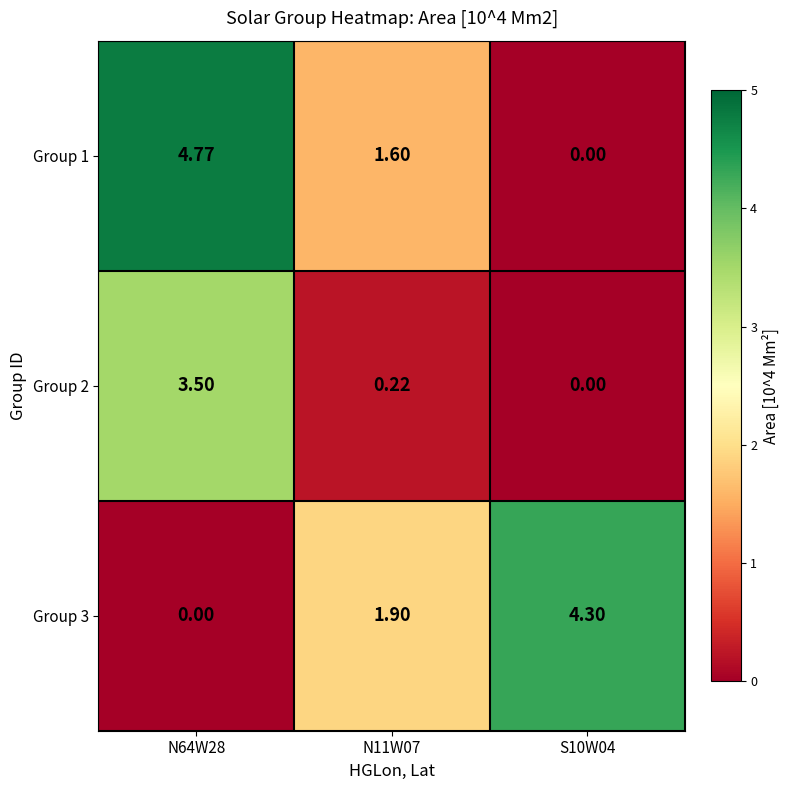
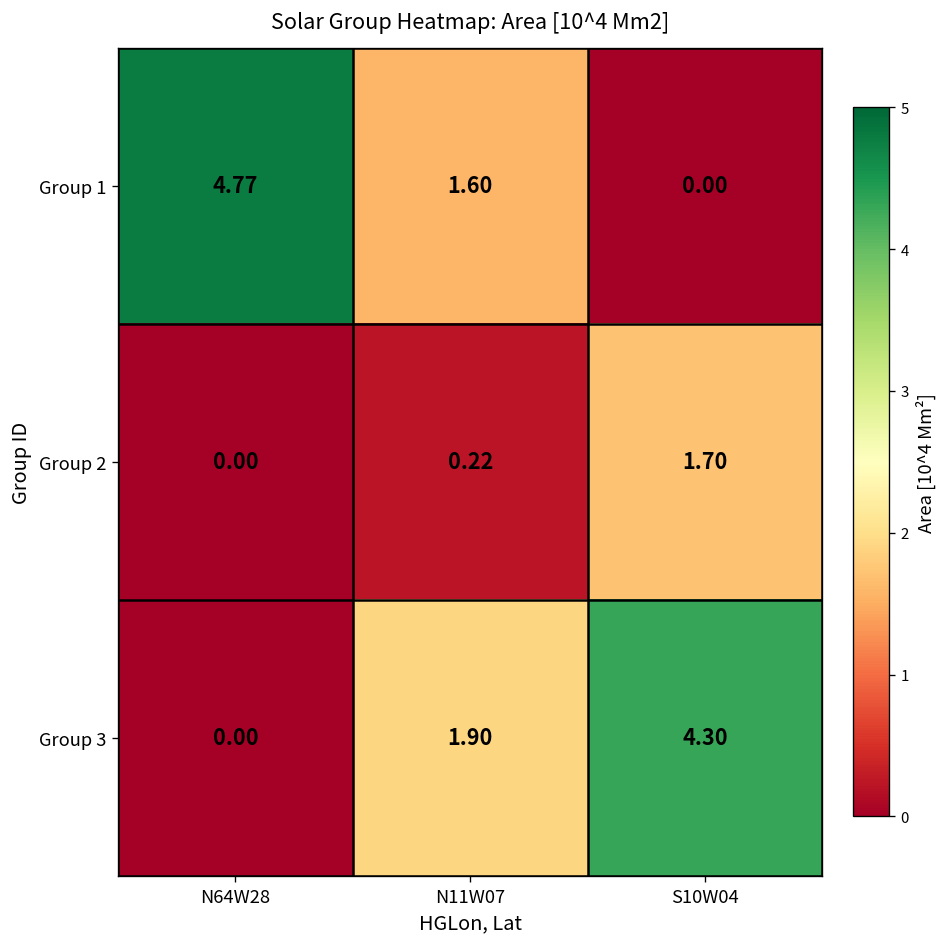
  {
    "Group 1": {
      "N64W28": 4.77,
      "N11W07": 1.60,
      "S10W04": 0.00
    },
    "Group 2": {
-     "N64W28": 3.50,
+     "N64W28": 0.00,
      "N11W07": 0.22,
-     "S10W04": 0.00
+     "S10W04": 1.70
    },
    "Group 3": {
      "N64W28": 0.00,
      "N11W07": 1.90,
      "S10W04": 4.30
    }
  }
